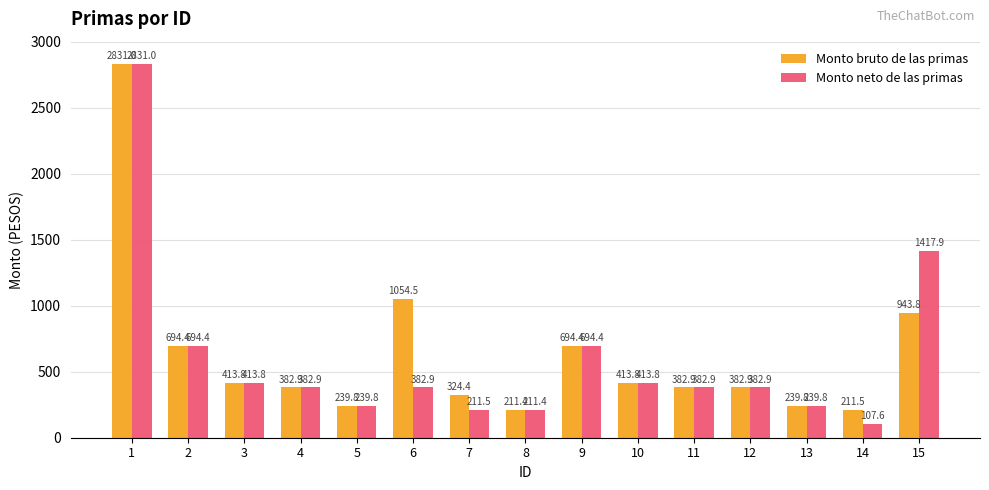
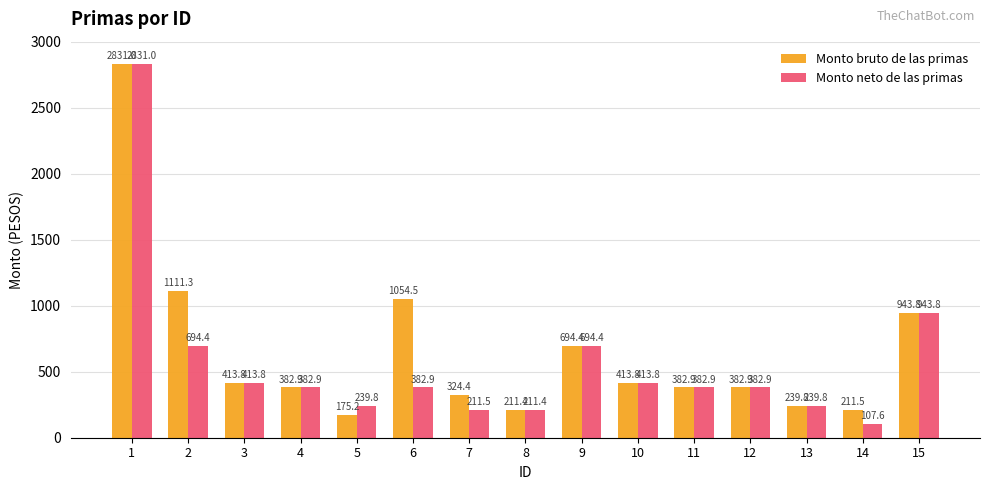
  {
    "Monto bruto de las primas": {
-     "2": 694.4,
-     "5": 239.8,
+     "2": 1111.3,
+     "5": 175.2,
      "6": 1054.5,
      "7": 324.4,
      "14": 211.5,
      "15": 943.8
    },
    "Monto neto de las primas": {
      "6": 382.9,
      "7": 211.5,
      "14": 107.6,
-     "15": 1417.9
+     "15": 943.8
    }
  }
